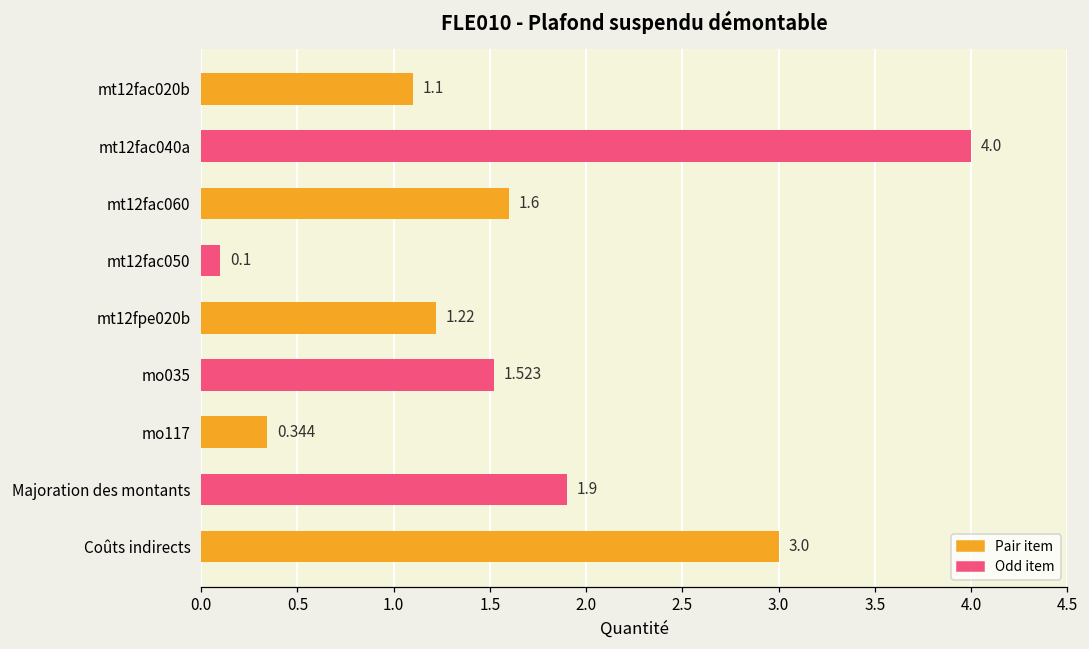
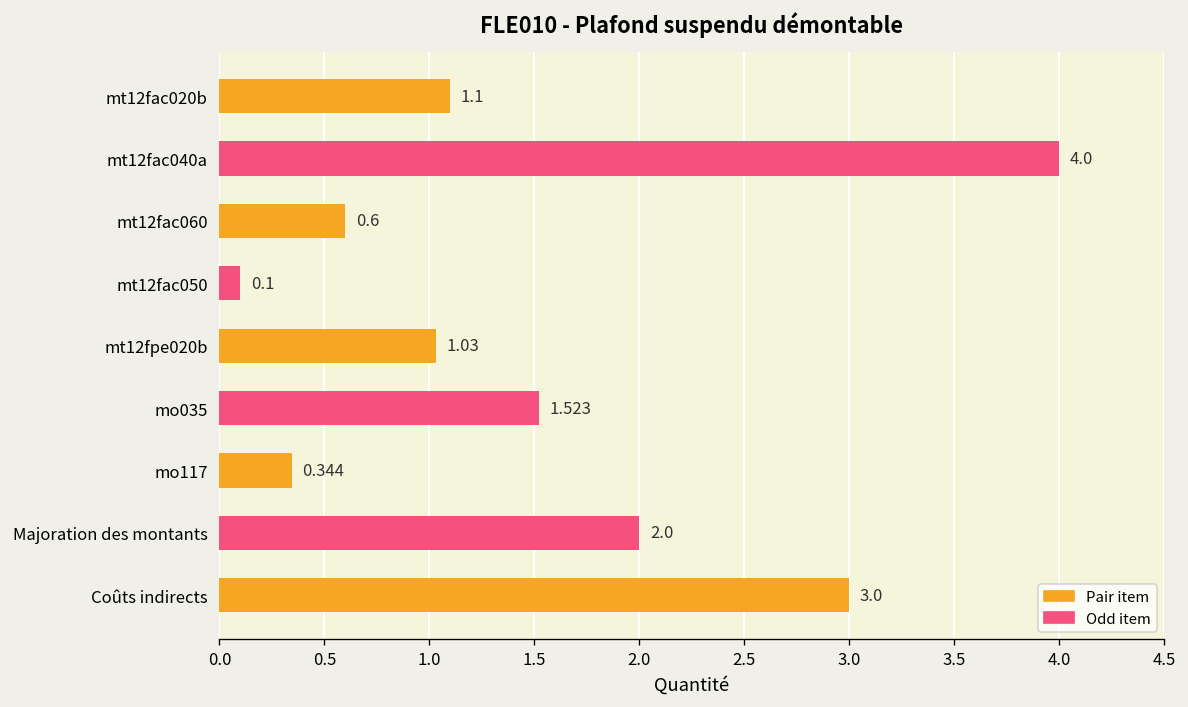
  {
    "mt12fac020b": 1.1,
    "mt12fac040a": 4.0,
-   "mt12fac060": 1.6,
+   "mt12fac060": 0.6,
    "mt12fac050": 0.1,
-   "mt12fpe020b": 1.22,
+   "mt12fpe020b": 1.03,
    "mo035": 1.523,
    "mo117": 0.344,
-   "Majoration des montants": 1.9,
+   "Majoration des montants": 2.0,
    "Coûts indirects": 3.0
  }
